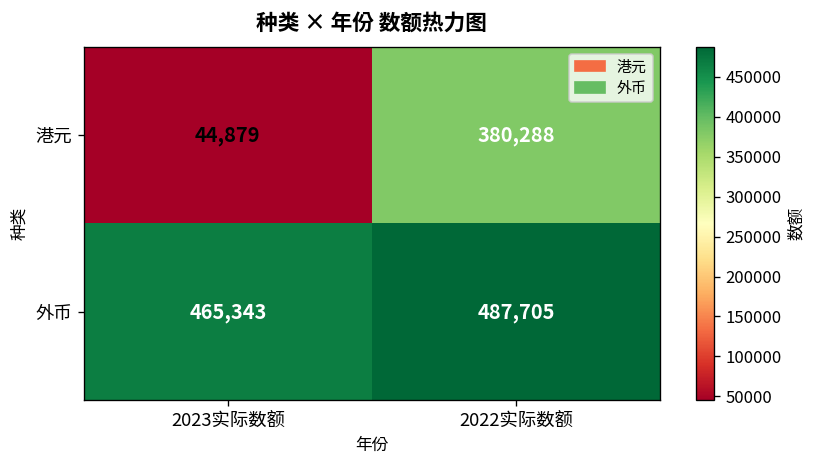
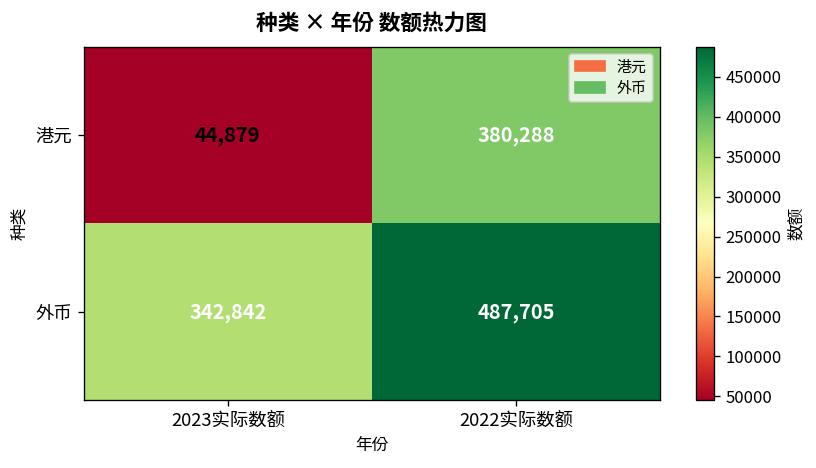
  {
    "港元": {
      "2023实际数额": "44,879",
      "2022实际数额": "380,288"
    },
    "外币": {
-     "2023实际数额": "465,343",
+     "2023实际数额": "342,842",
      "2022实际数额": "487,705"
    }
  }
